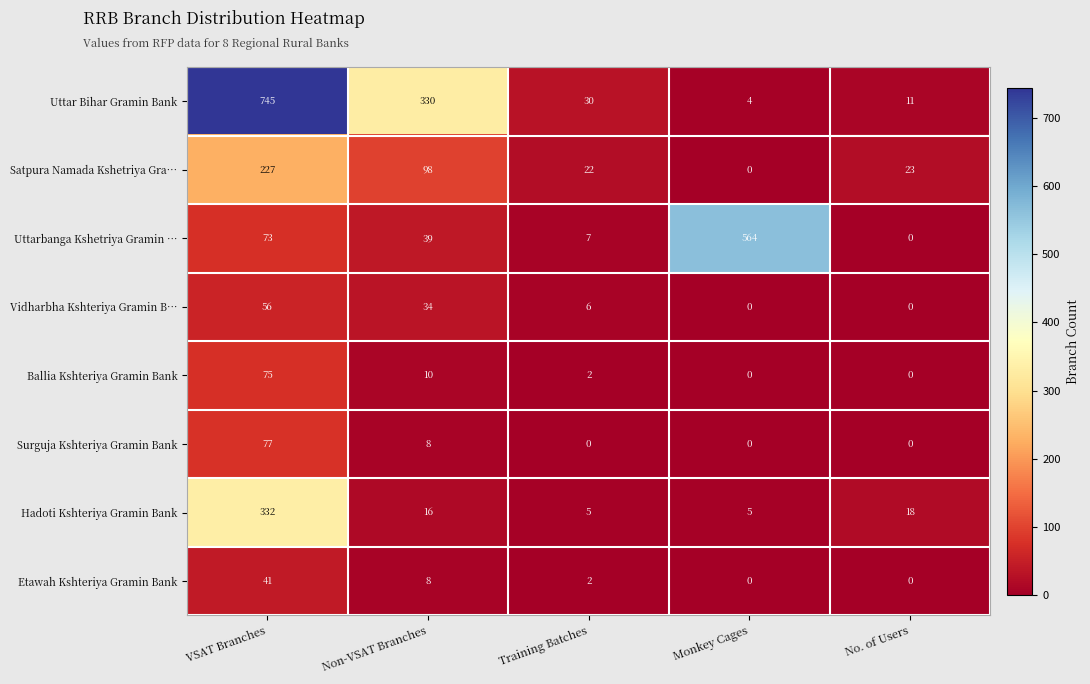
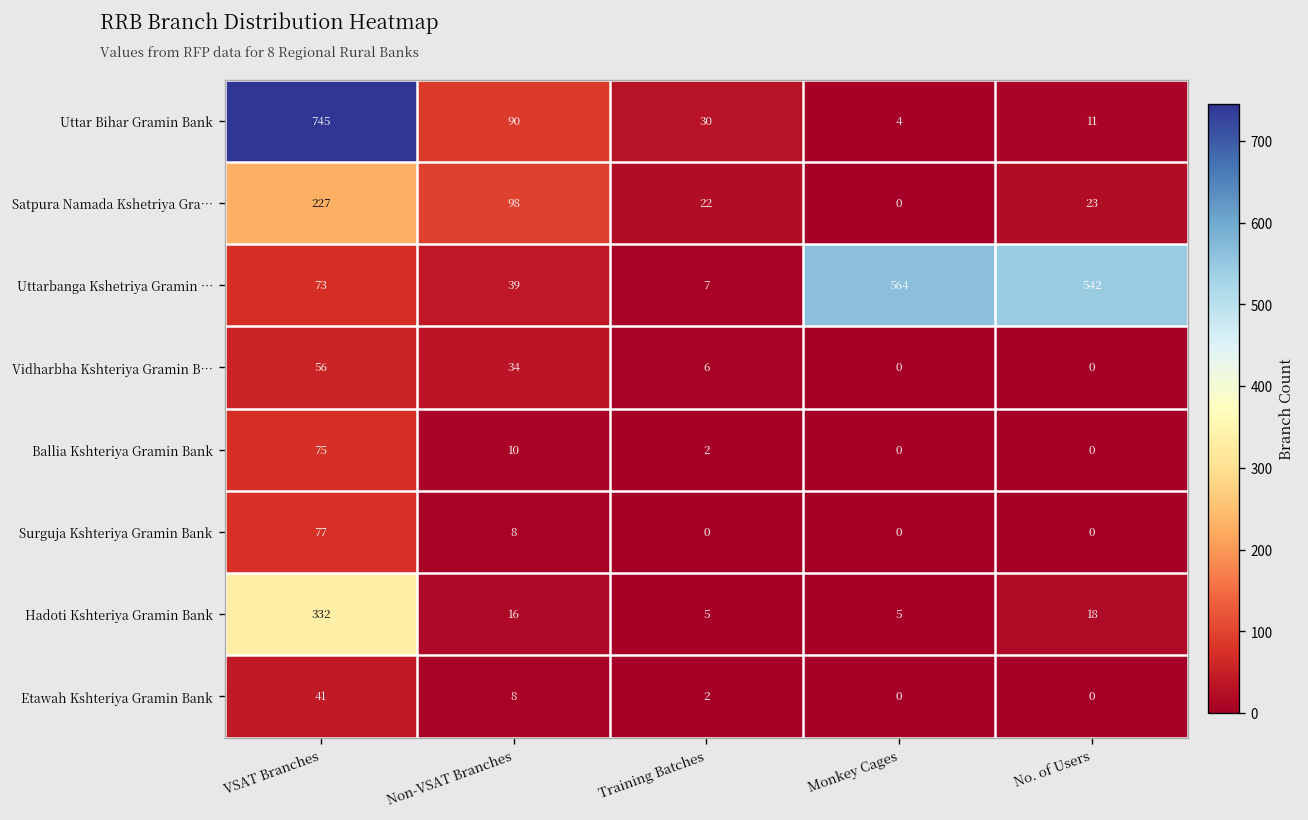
  {
    "Uttar Bihar Gramin Bank": {
      "VSAT Branches": 745,
-     "Non-VSAT Branches": 330,
+     "Non-VSAT Branches": 90,
      "Training Batches": 30,
      "Monkey Cages": 4,
      "No. of Users": 11
    },
    "Satpura Namada Kshetriya Gra…": {
      "VSAT Branches": 227,
      "Non-VSAT Branches": 98,
      "Training Batches": 22,
      "Monkey Cages": 0,
      "No. of Users": 23
    },
    "Uttarbanga Kshetriya Gramin …": {
      "VSAT Branches": 73,
      "Non-VSAT Branches": 39,
      "Training Batches": 7,
      "Monkey Cages": 564,
-     "No. of Users": 0
+     "No. of Users": 542
    },
    "Vidharbha Kshteriya Gramin B…": {
      "VSAT Branches": 56,
      "Non-VSAT Branches": 34,
      "Training Batches": 6,
      "Monkey Cages": 0,
      "No. of Users": 0
    },
    "Ballia Kshteriya Gramin Bank": {
      "VSAT Branches": 75,
      "Non-VSAT Branches": 10,
      "Training Batches": 2,
      "Monkey Cages": 0,
      "No. of Users": 0
    },
    "Surguja Kshteriya Gramin Bank": {
      "VSAT Branches": 77,
      "Non-VSAT Branches": 8,
      "Training Batches": 0,
      "Monkey Cages": 0,
      "No. of Users": 0
    },
    "Hadoti Kshteriya Gramin Bank": {
      "VSAT Branches": 332,
      "Non-VSAT Branches": 16,
      "Training Batches": 5,
      "Monkey Cages": 5,
      "No. of Users": 18
    },
    "Etawah Kshteriya Gramin Bank": {
      "VSAT Branches": 41,
      "Non-VSAT Branches": 8,
      "Training Batches": 2,
      "Monkey Cages": 0,
      "No. of Users": 0
    }
  }
